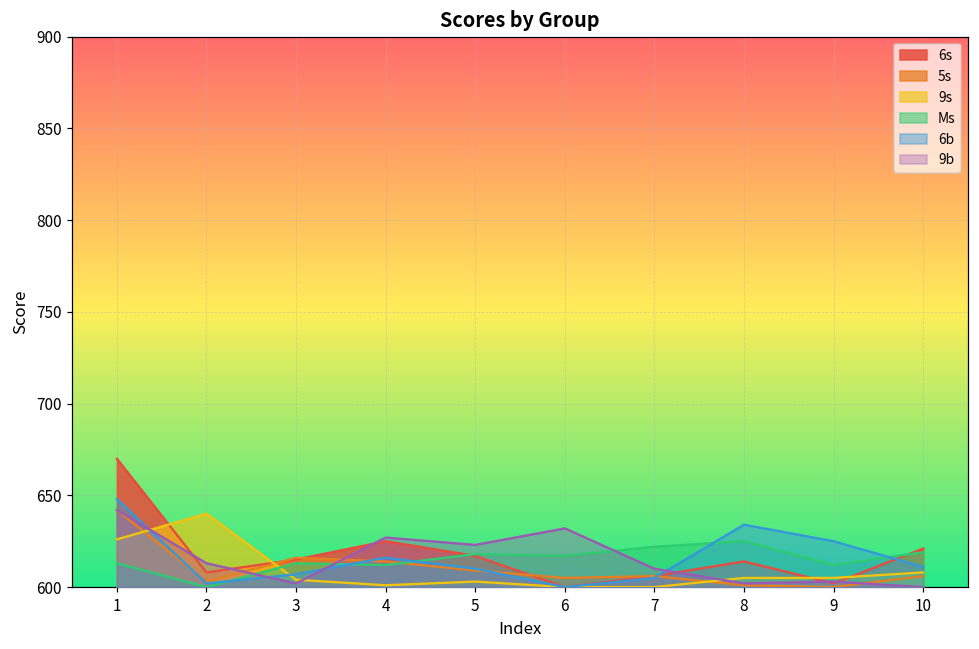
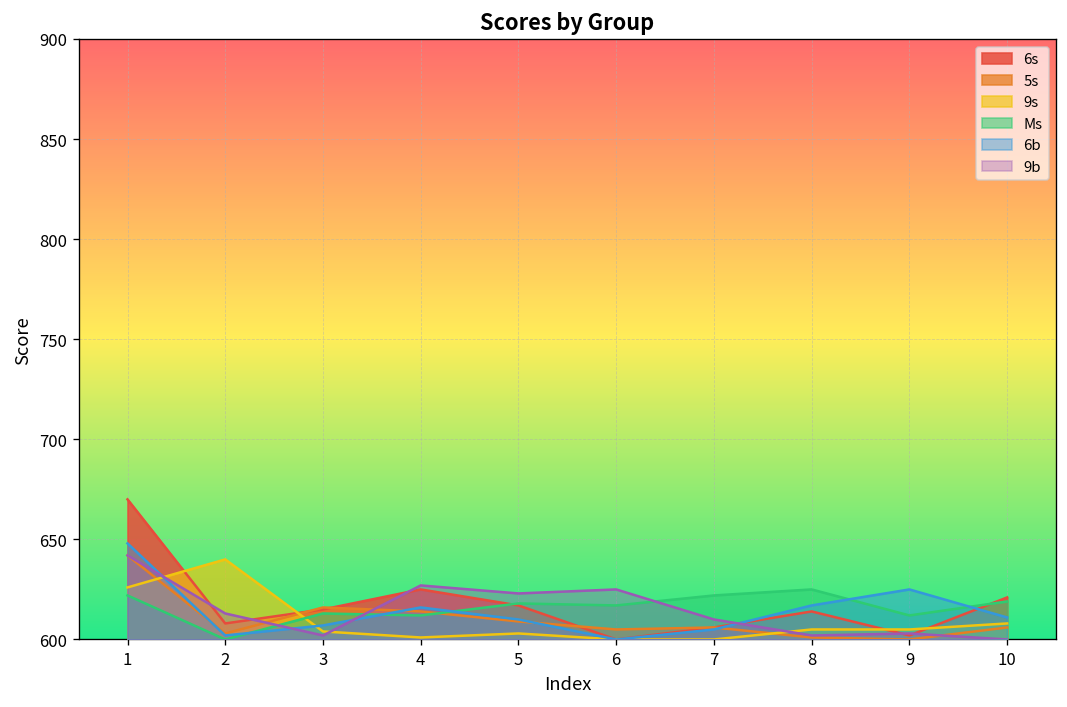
  {
    "9s": {
      "1": 626,
      "2": 640,
      "3": 604,
      "4": 601,
      "5": 603,
      "7": 600,
      "8": 605,
      "9": 605,
      "10": 608
    },
    "Ms": {
-     "1": 613,
+     "1": 622,
      "2": 600,
      "3": 613,
      "4": 612,
      "6": 617,
      "7": 622,
      "8": 625,
      "9": 612,
      "10": 619
    },
    "6b": {
      "1": 648,
      "3": 607,
      "4": 616,
-     "8": 634,
+     "8": 617,
      "9": 625,
      "10": 611
    },
    "9b": {
      "2": 613,
      "3": 602,
      "4": 627,
      "5": 623,
-     "6": 632,
+     "6": 625,
      "7": 610,
      "10": 600
    }
  }
